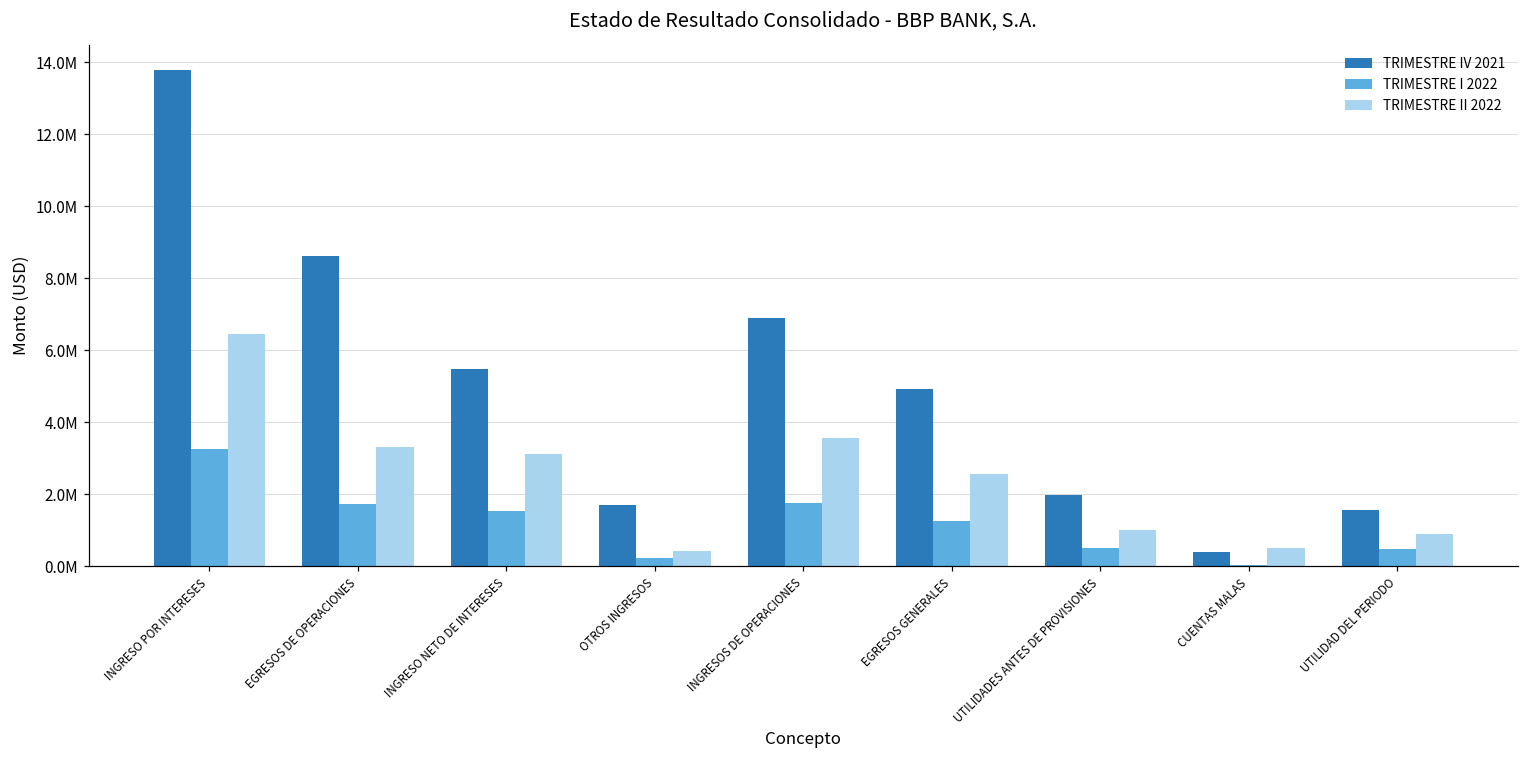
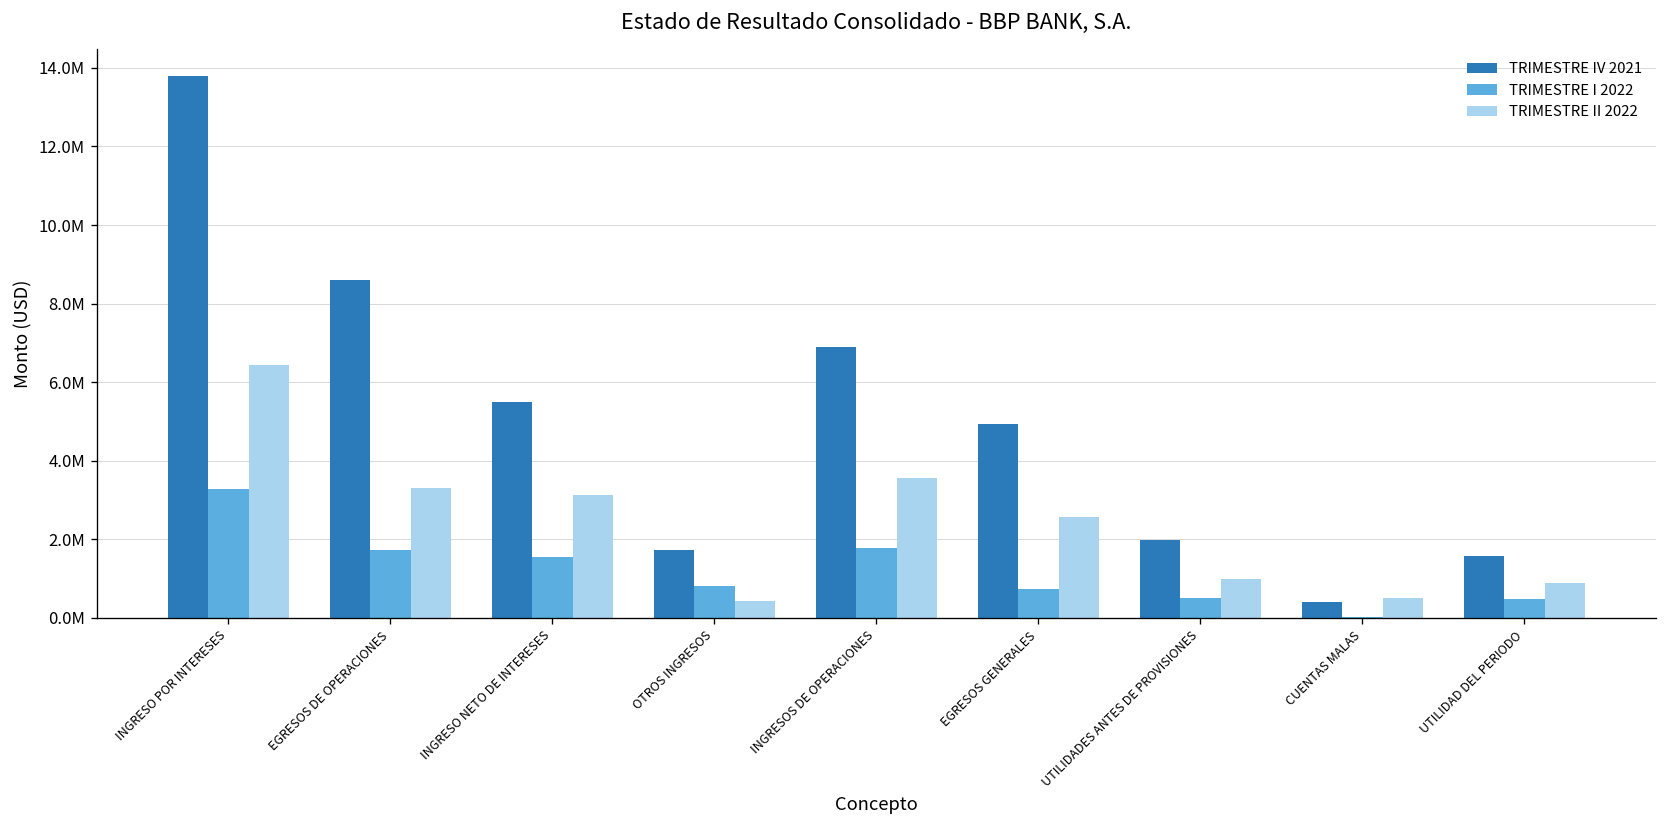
  {
    "TRIMESTRE IV 2021": {
      "INGRESO POR INTERESES": 13800000,
      "EGRESOS DE OPERACIONES": 8600000,
      "INGRESO NETO DE INTERESES": 5500000,
      "OTROS INGRESOS": 1700000,
      "INGRESOS DE OPERACIONES": 6900000,
      "EGRESOS GENERALES": 4900000,
      "UTILIDADES ANTES DE PROVISIONES": 2000000,
      "CUENTAS MALAS": 400000,
      "UTILIDAD DEL PERIODO": 1600000
    },
    "TRIMESTRE I 2022": {
      "INGRESO POR INTERESES": 3300000,
      "EGRESOS DE OPERACIONES": 1700000,
      "INGRESO NETO DE INTERESES": 1500000,
-     "OTROS INGRESOS": 200000,
+     "OTROS INGRESOS": 800000,
      "INGRESOS DE OPERACIONES": 1800000,
-     "EGRESOS GENERALES": 1300000,
+     "EGRESOS GENERALES": 700000,
      "UTILIDADES ANTES DE PROVISIONES": 500000,
      "UTILIDAD DEL PERIODO": 500000
    },
    "TRIMESTRE II 2022": {
      "INGRESO POR INTERESES": 6400000,
      "EGRESOS DE OPERACIONES": 3300000,
      "INGRESO NETO DE INTERESES": 3100000,
      "OTROS INGRESOS": 400000,
      "INGRESOS DE OPERACIONES": 3600000,
      "EGRESOS GENERALES": 2600000,
      "UTILIDADES ANTES DE PROVISIONES": 1000000,
      "CUENTAS MALAS": 500000,
      "UTILIDAD DEL PERIODO": 900000
    }
  }
